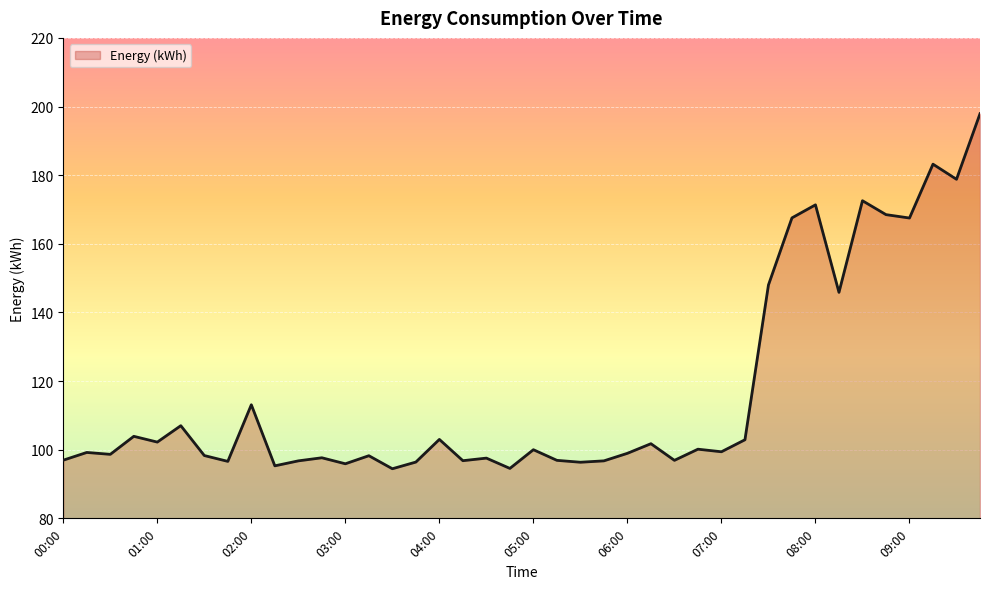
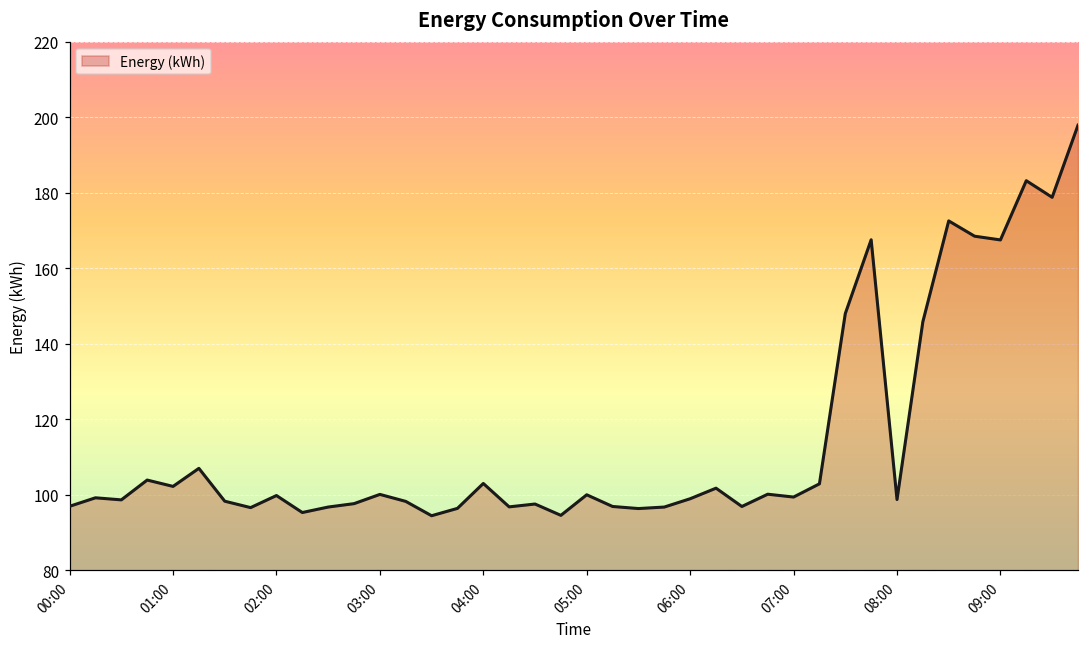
  {
    "00:00": 97,
    "01:00": 102,
-   "02:00": 113,
-   "03:00": 96,
+   "02:00": 100,
+   "03:00": 100,
    "04:00": 103,
    "05:00": 100,
    "06:00": 99,
    "07:00": 99,
-   "08:00": 171,
+   "08:00": 99,
    "09:00": 168
  }
